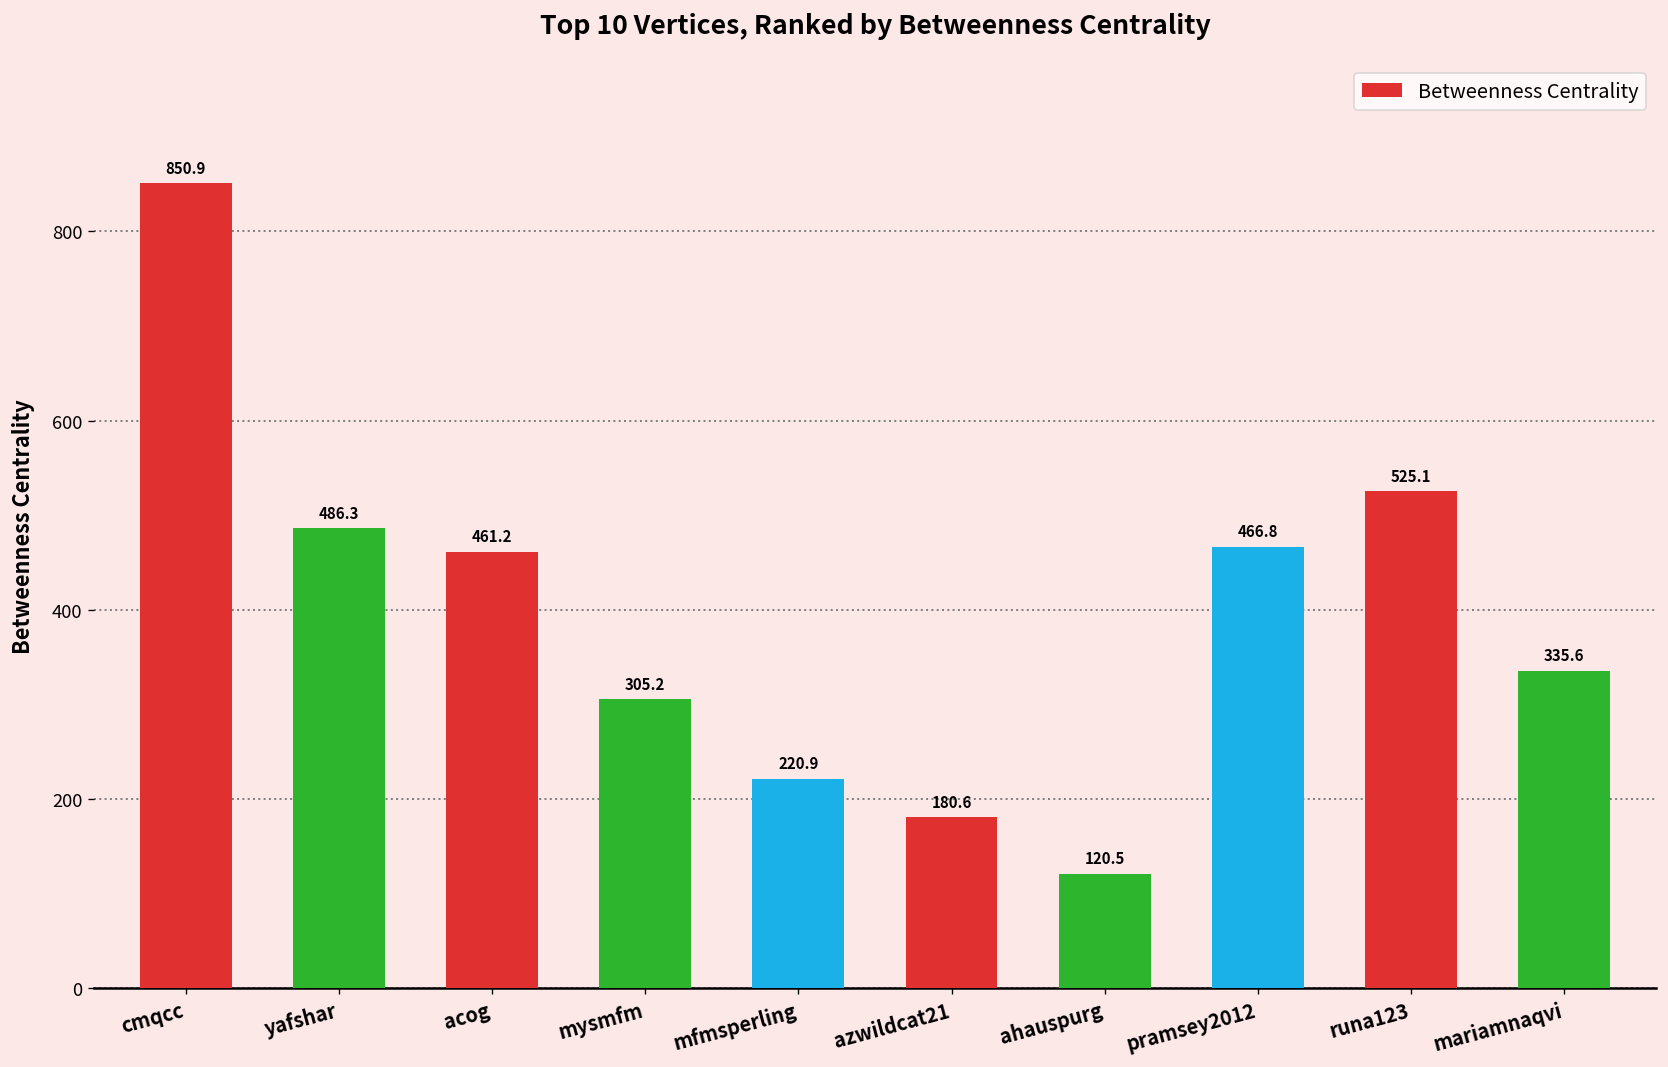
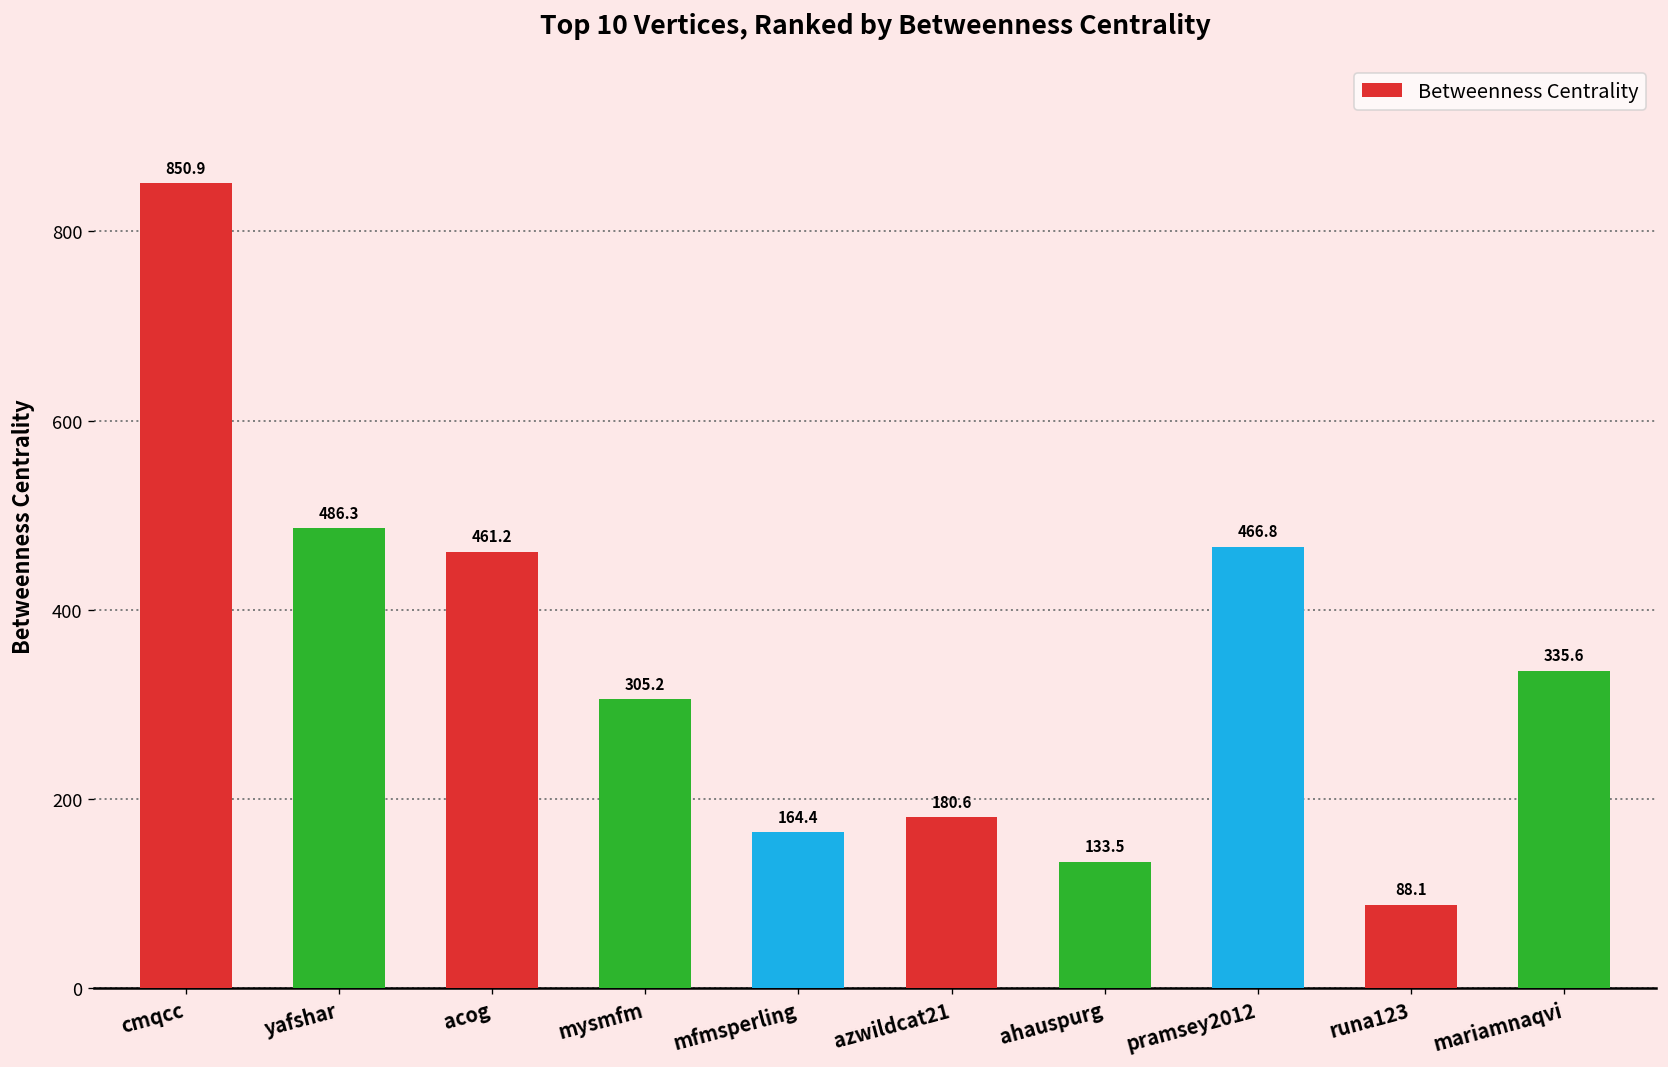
  {
    "cmqcc": 850.9,
    "yafshar": 486.3,
    "acog": 461.2,
    "mysmfm": 305.2,
-   "mfmsperling": 220.9,
+   "mfmsperling": 164.4,
    "azwildcat21": 180.6,
-   "ahauspurg": 120.5,
+   "ahauspurg": 133.5,
    "pramsey2012": 466.8,
-   "runa123": 525.1,
+   "runa123": 88.1,
    "mariamnaqvi": 335.6
  }
